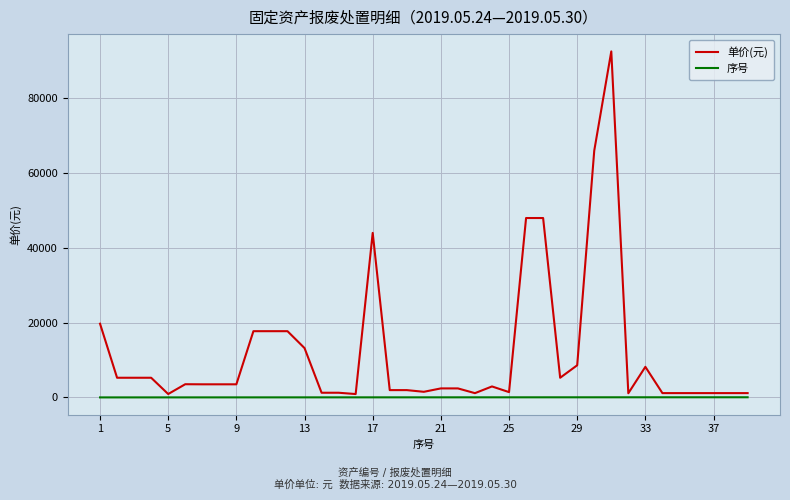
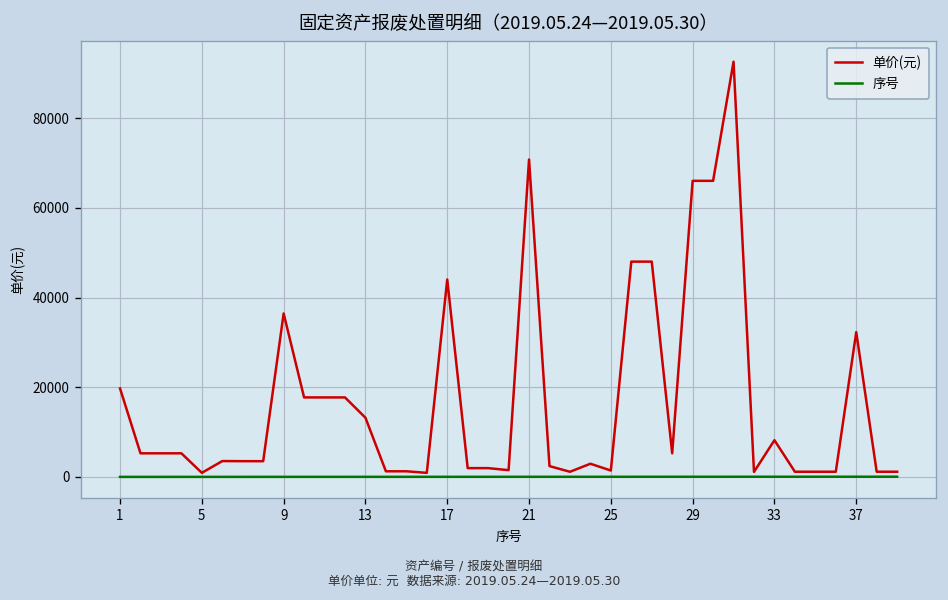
  {
    "单价(元)": {
      "1": 20000,
      "5": 1000,
-     "9": 4000,
+     "9": 36000,
      "13": 13000,
      "17": 44000,
-     "21": 2000,
+     "21": 71000,
      "25": 1000,
-     "29": 9000,
+     "29": 66000,
      "33": 8000,
-     "37": 1000
+     "37": 32000
    },
    "序号": {
      "1": 0,
      "5": 0,
      "9": 0,
      "13": 0,
      "17": 0,
      "21": 0,
      "25": 0,
      "29": 0,
      "33": 0,
      "37": 0
    }
  }
